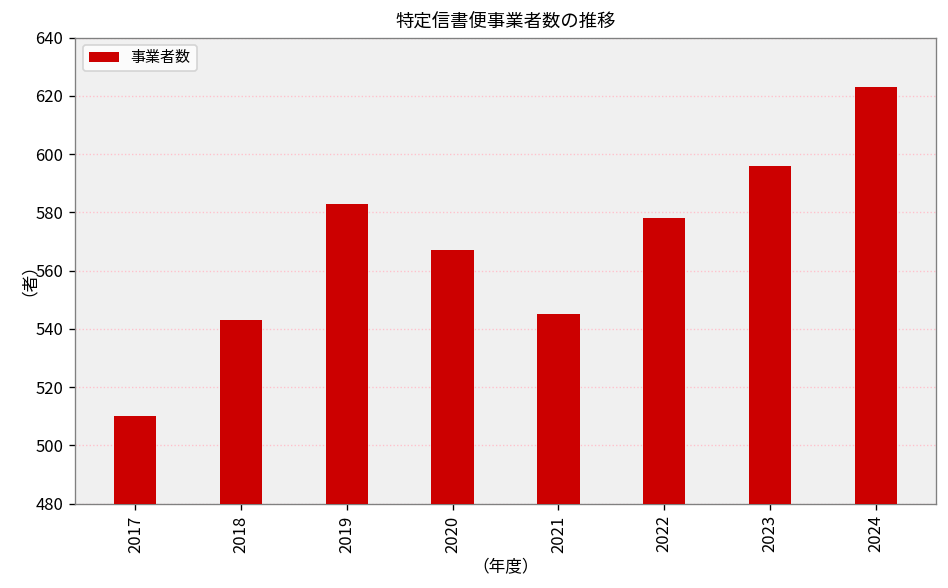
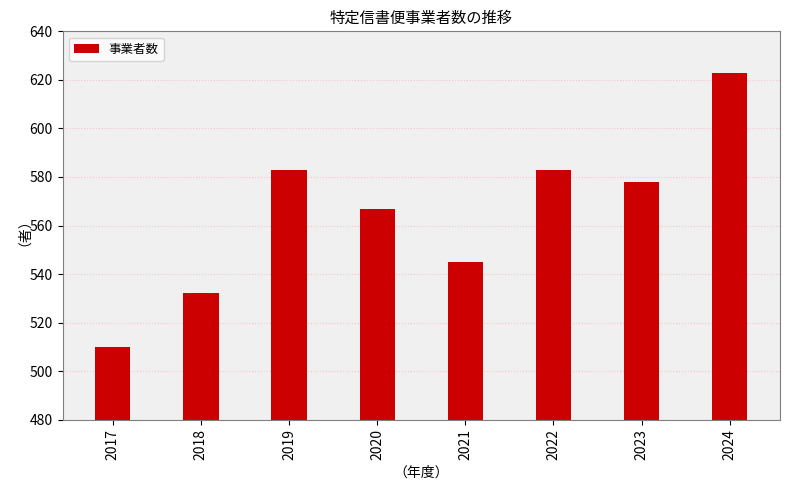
  {
    "2017": 510,
-   "2018": 543,
+   "2018": 532,
    "2019": 583,
    "2020": 567,
    "2021": 545,
-   "2022": 578,
-   "2023": 596,
+   "2022": 583,
+   "2023": 578,
    "2024": 623
  }
